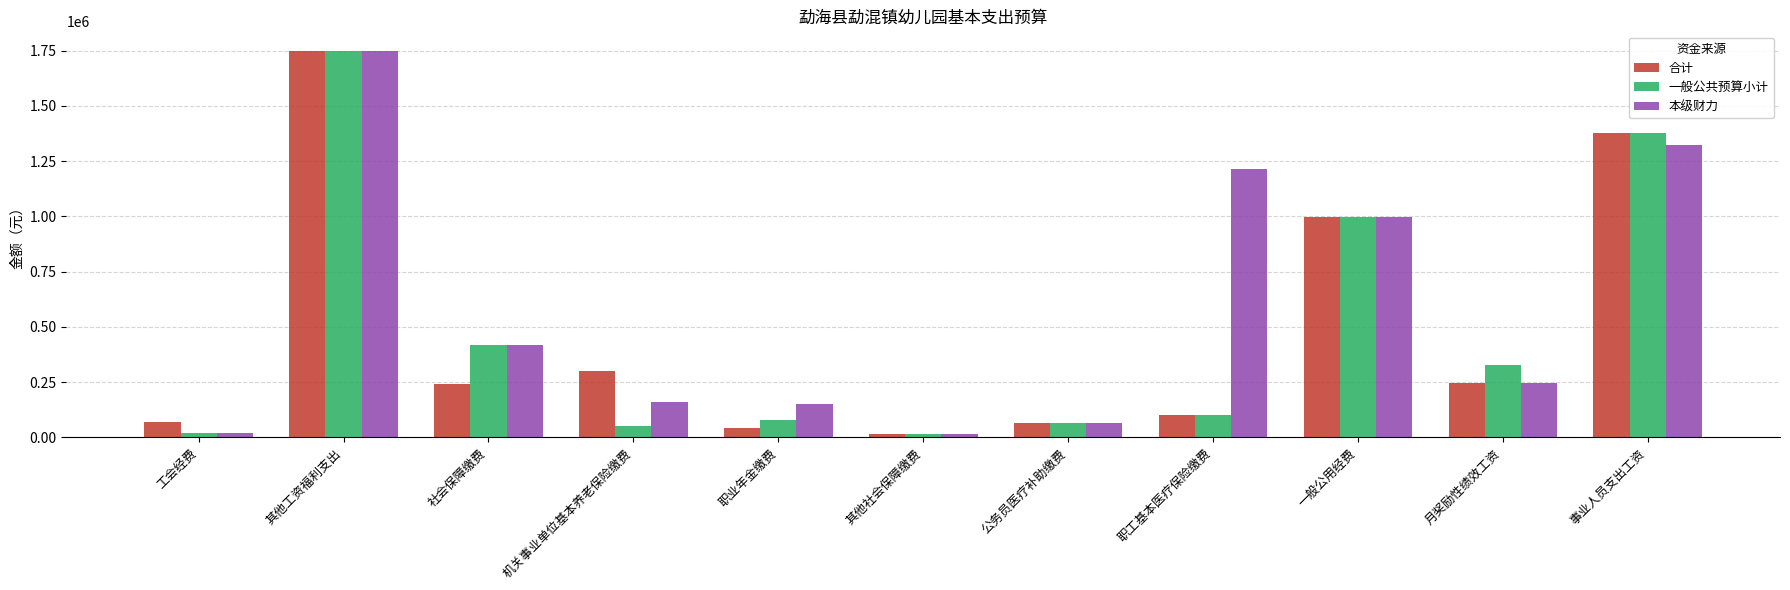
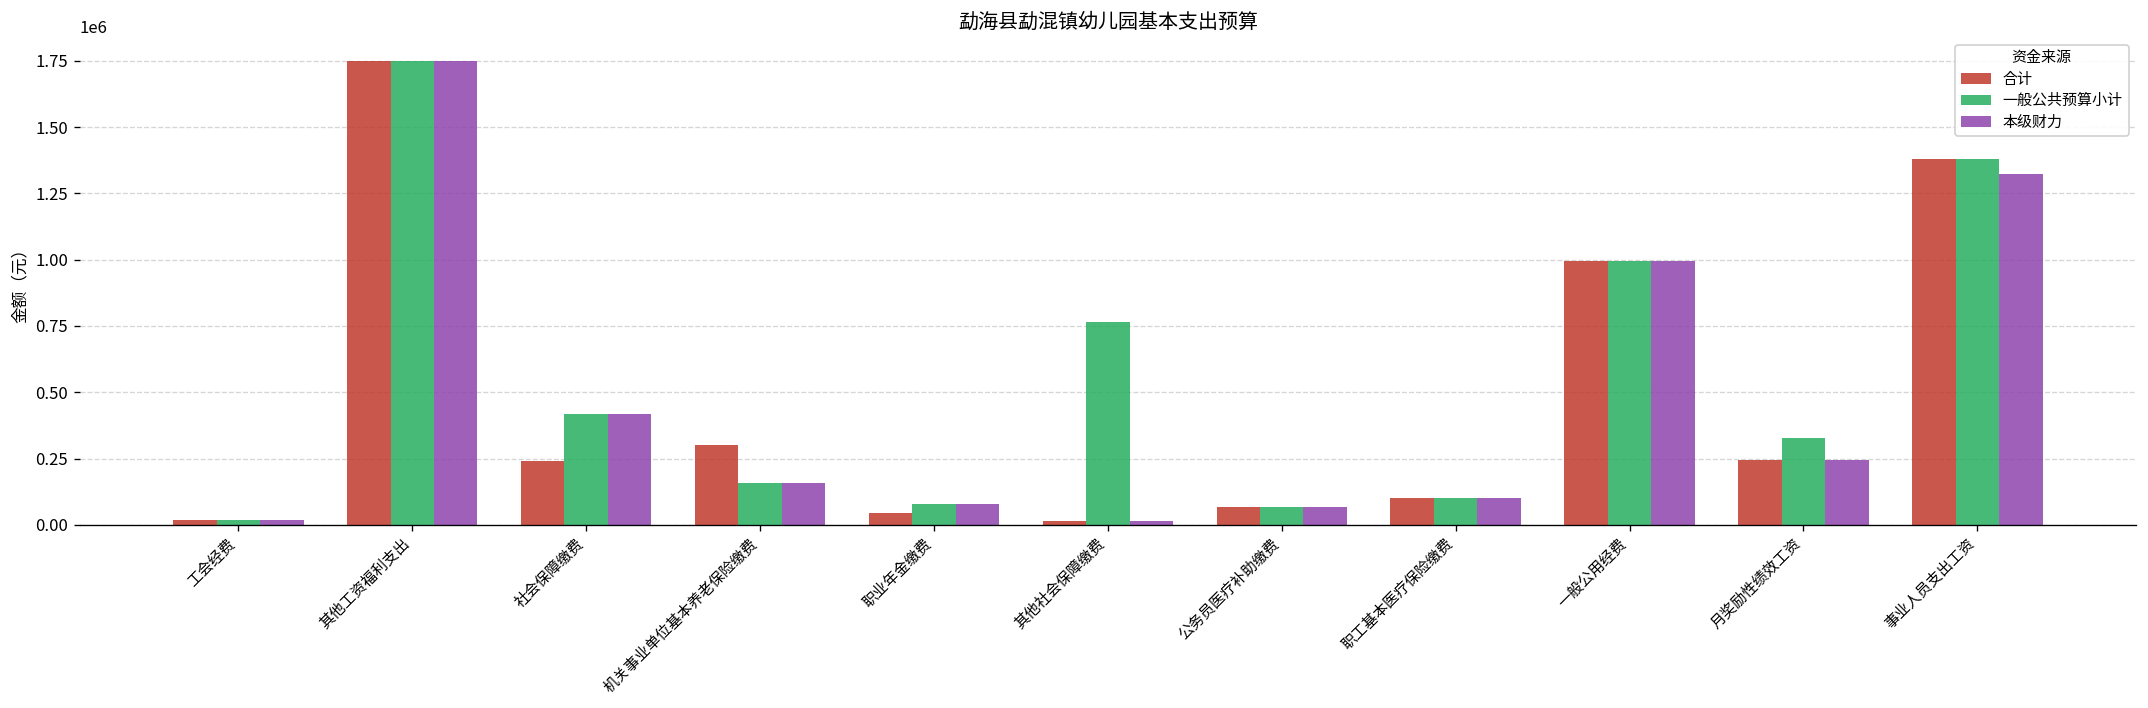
  {
    "合计": {
-     "工会经费": 70000,
+     "工会经费": 20000,
      "其他工资福利支出": 1750000,
      "社会保障缴费": 240000,
      "机关事业单位基本养老保险缴费": 300000,
      "职业年金缴费": 40000,
      "其他社会保障缴费": 10000,
      "公务员医疗补助缴费": 70000,
      "职工基本医疗保险缴费": 100000,
      "一般公用经费": 1000000,
      "月奖励性绩效工资": 240000,
      "事业人员支出工资": 1380000
    },
    "一般公共预算小计": {
      "工会经费": 20000,
      "其他工资福利支出": 1750000,
      "社会保障缴费": 420000,
-     "机关事业单位基本养老保险缴费": 50000,
+     "机关事业单位基本养老保险缴费": 160000,
      "职业年金缴费": 80000,
-     "其他社会保障缴费": 10000,
+     "其他社会保障缴费": 760000,
      "公务员医疗补助缴费": 70000,
      "职工基本医疗保险缴费": 100000,
      "一般公用经费": 1000000,
      "月奖励性绩效工资": 330000,
      "事业人员支出工资": 1380000
    },
    "本级财力": {
      "工会经费": 20000,
      "其他工资福利支出": 1750000,
      "社会保障缴费": 420000,
      "机关事业单位基本养老保险缴费": 160000,
-     "职业年金缴费": 150000,
+     "职业年金缴费": 80000,
      "其他社会保障缴费": 10000,
      "公务员医疗补助缴费": 70000,
-     "职工基本医疗保险缴费": 1210000,
+     "职工基本医疗保险缴费": 100000,
      "一般公用经费": 1000000,
      "月奖励性绩效工资": 240000,
      "事业人员支出工资": 1320000
    }
  }
